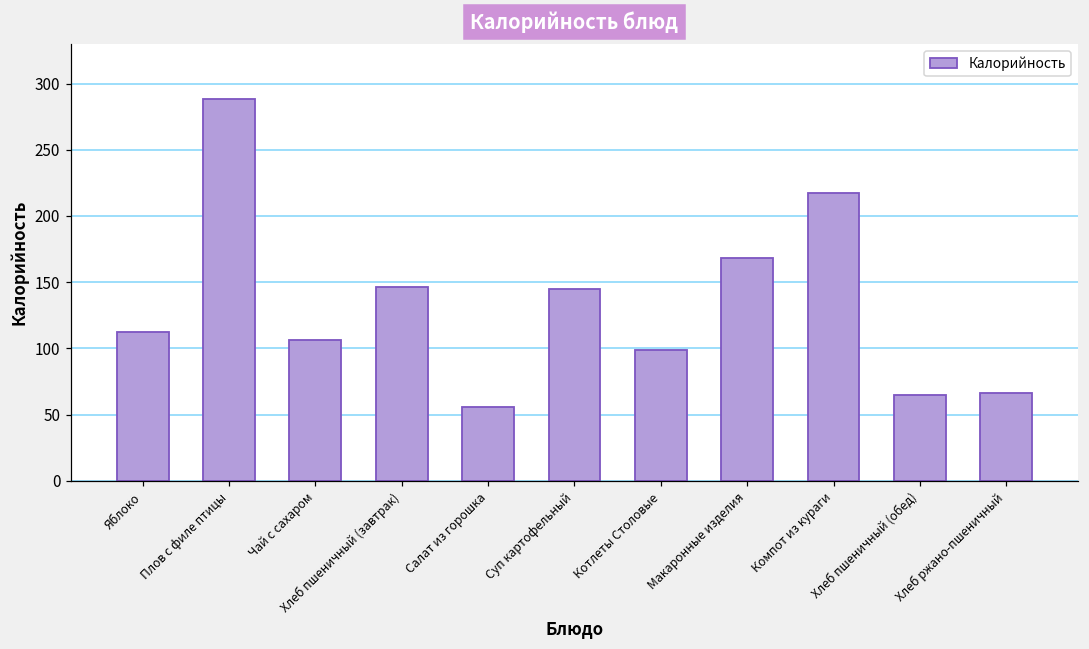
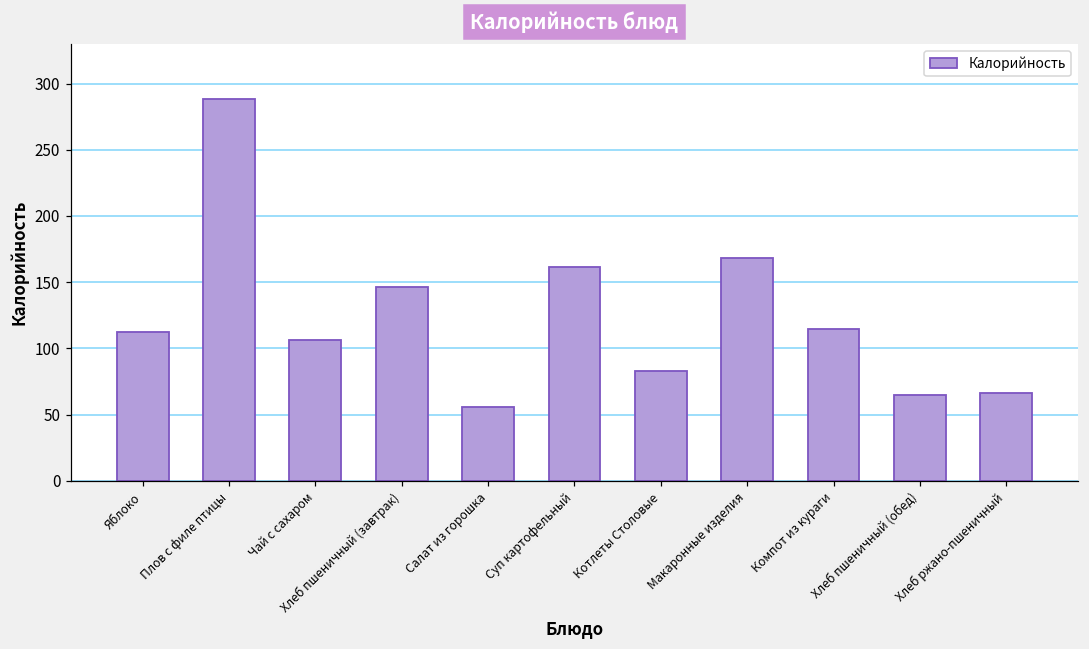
  {
    "Яблоко": 113,
    "Плов с филе птицы": 289,
    "Чай с сахаром": 106,
    "Хлеб пшеничный (завтрак)": 147,
    "Салат из горошка": 55,
-   "Суп картофельный": 145,
-   "Котлеты Столовые": 99,
+   "Суп картофельный": 161,
+   "Котлеты Столовые": 83,
    "Макаронные изделия": 168,
-   "Компот из кураги": 217,
+   "Компот из кураги": 115,
    "Хлеб пшеничный (обед)": 65,
    "Хлеб ржано-пшеничный": 67
  }
